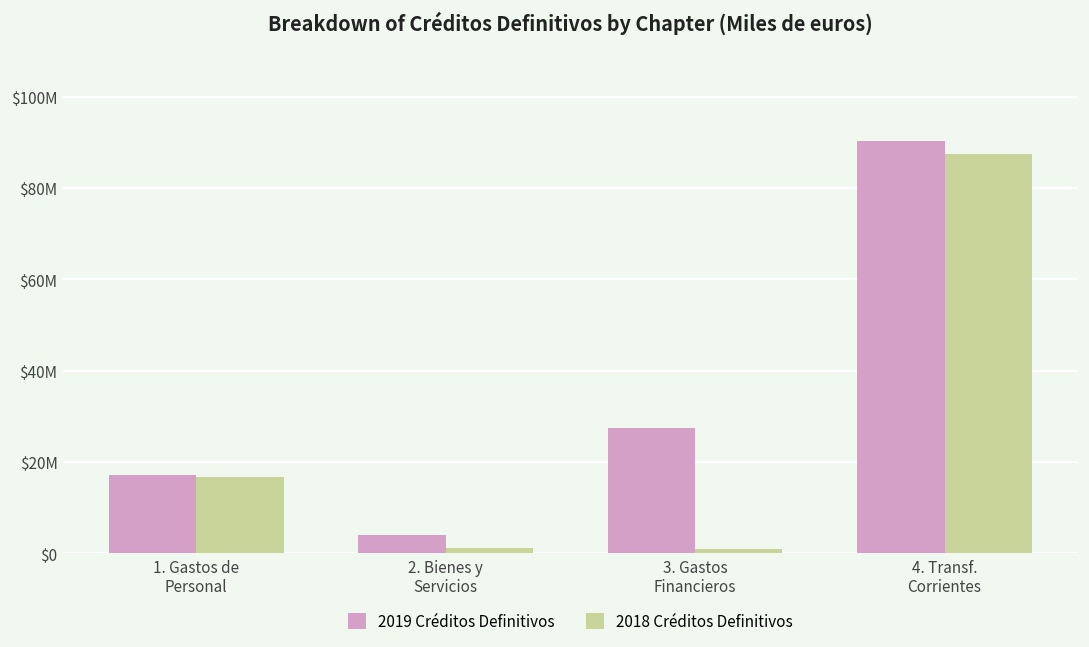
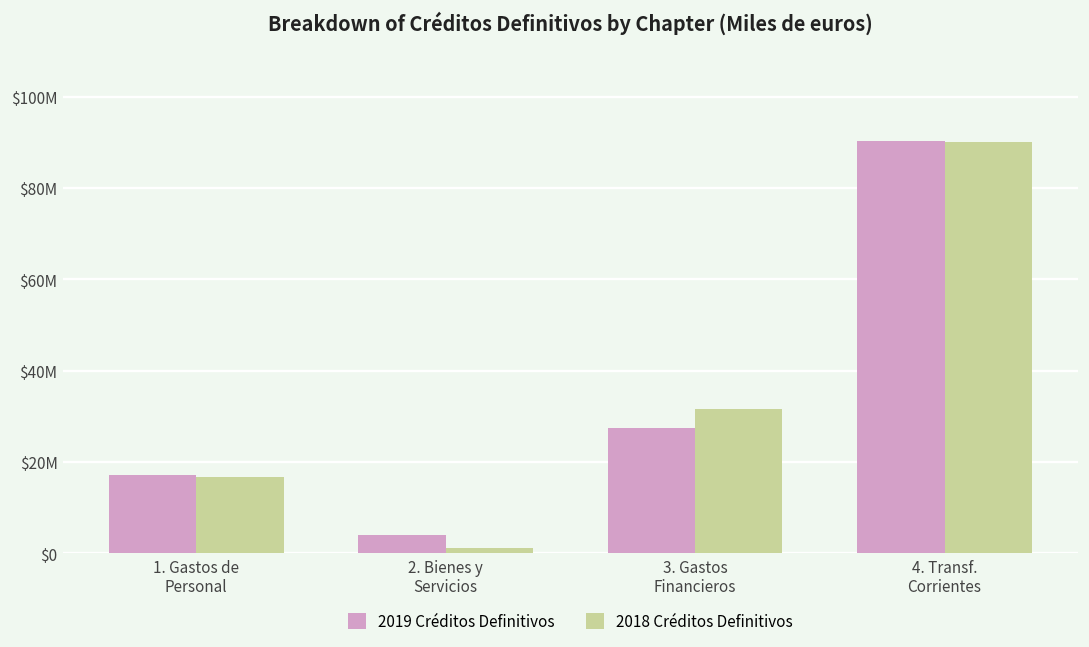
  {
    "2019 Créditos Definitivos": {
      "1. Gastos de Personal": "$17000000",
      "2. Bienes y Servicios": "$4000000",
      "3. Gastos Financieros": "$27000000",
      "4. Transf. Corrientes": "$90000000"
    },
    "2018 Créditos Definitivos": {
      "1. Gastos de Personal": "$17000000",
      "2. Bienes y Servicios": "$1000000",
-     "3. Gastos Financieros": "$1000000",
-     "4. Transf. Corrientes": "$88000000"
+     "3. Gastos Financieros": "$32000000",
+     "4. Transf. Corrientes": "$90000000"
    }
  }
